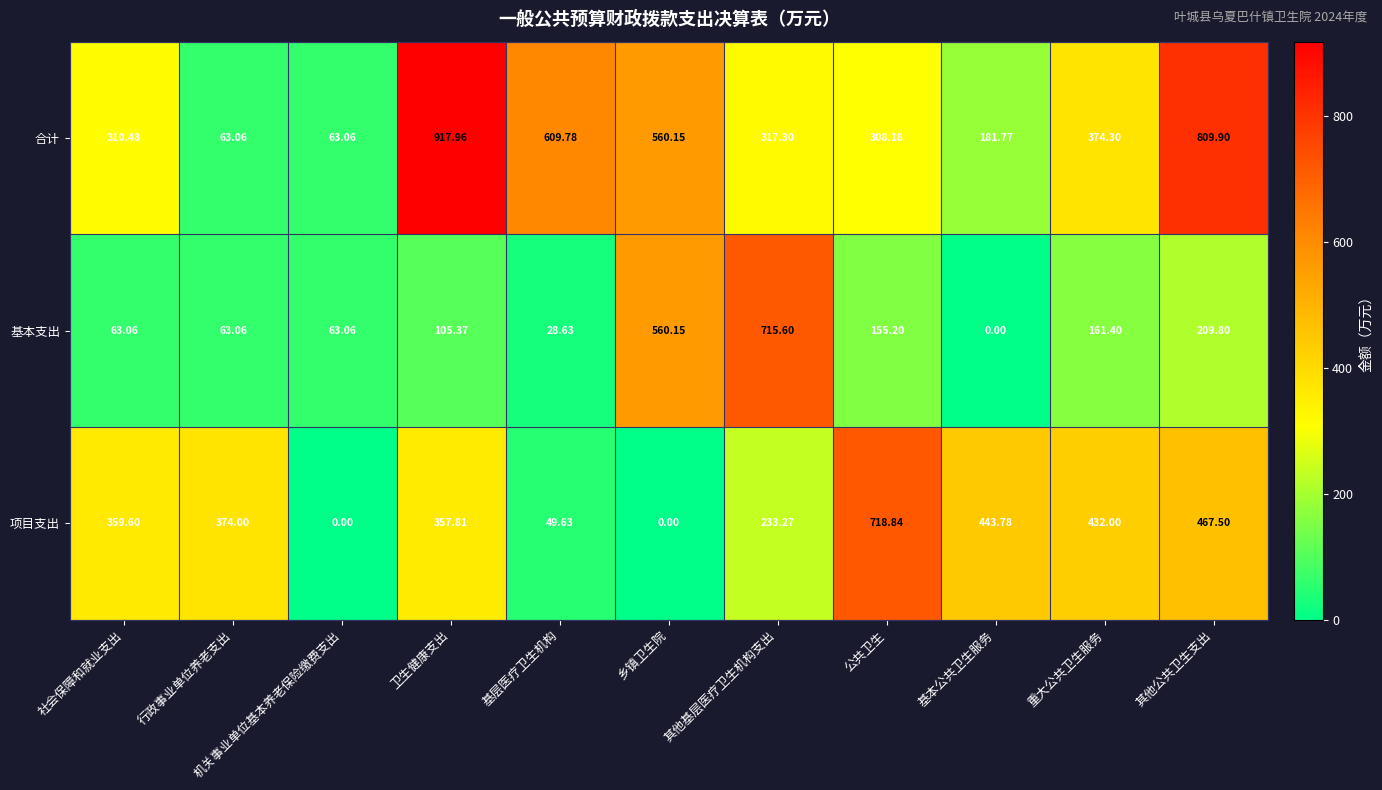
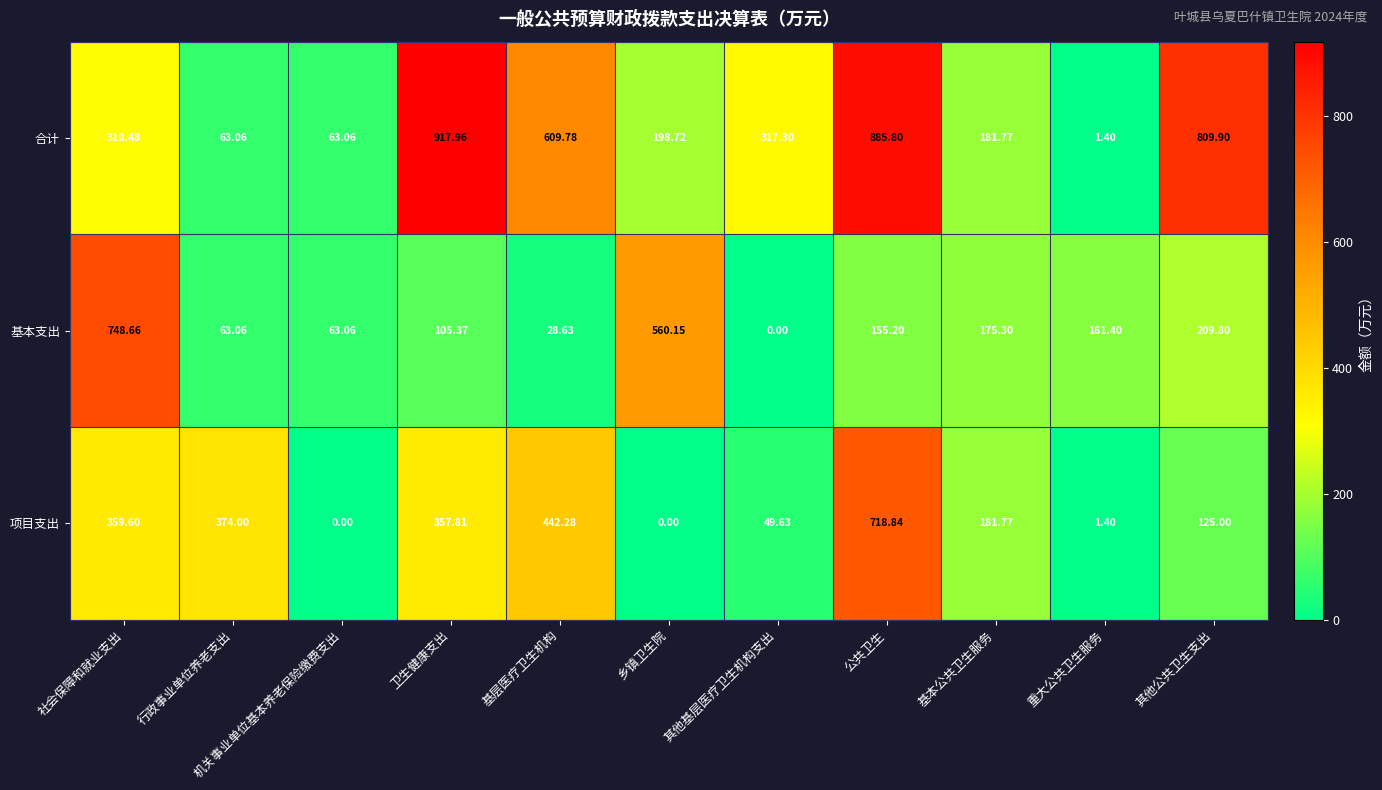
  {
    "合计": {
      "社会保障和就业支出": 310.48,
      "行政事业单位养老支出": 63.06,
      "机关事业单位基本养老保险缴费支出": 63.06,
      "卫生健康支出": 917.96,
      "基层医疗卫生机构": 609.78,
-     "乡镇卫生院": 560.15,
+     "乡镇卫生院": 198.72,
      "其他基层医疗卫生机构支出": 317.30,
-     "公共卫生": 308.18,
+     "公共卫生": 885.80,
      "基本公共卫生服务": 181.77,
-     "重大公共卫生服务": 374.30,
+     "重大公共卫生服务": 1.40,
      "其他公共卫生支出": 809.90
    },
    "基本支出": {
-     "社会保障和就业支出": 63.06,
+     "社会保障和就业支出": 748.66,
      "行政事业单位养老支出": 63.06,
      "机关事业单位基本养老保险缴费支出": 63.06,
      "卫生健康支出": 105.37,
      "基层医疗卫生机构": 28.63,
      "乡镇卫生院": 560.15,
-     "其他基层医疗卫生机构支出": 715.60,
+     "其他基层医疗卫生机构支出": 0.00,
      "公共卫生": 155.20,
-     "基本公共卫生服务": 0.00,
+     "基本公共卫生服务": 175.30,
      "重大公共卫生服务": 161.40,
      "其他公共卫生支出": 209.80
    },
    "项目支出": {
      "社会保障和就业支出": 359.60,
      "行政事业单位养老支出": 374.00,
      "机关事业单位基本养老保险缴费支出": 0.00,
      "卫生健康支出": 357.81,
-     "基层医疗卫生机构": 49.63,
+     "基层医疗卫生机构": 442.28,
      "乡镇卫生院": 0.00,
-     "其他基层医疗卫生机构支出": 233.27,
+     "其他基层医疗卫生机构支出": 49.63,
      "公共卫生": 718.84,
-     "基本公共卫生服务": 443.78,
-     "重大公共卫生服务": 432.00,
-     "其他公共卫生支出": 467.50
+     "基本公共卫生服务": 181.77,
+     "重大公共卫生服务": 1.40,
+     "其他公共卫生支出": 125.00
    }
  }
